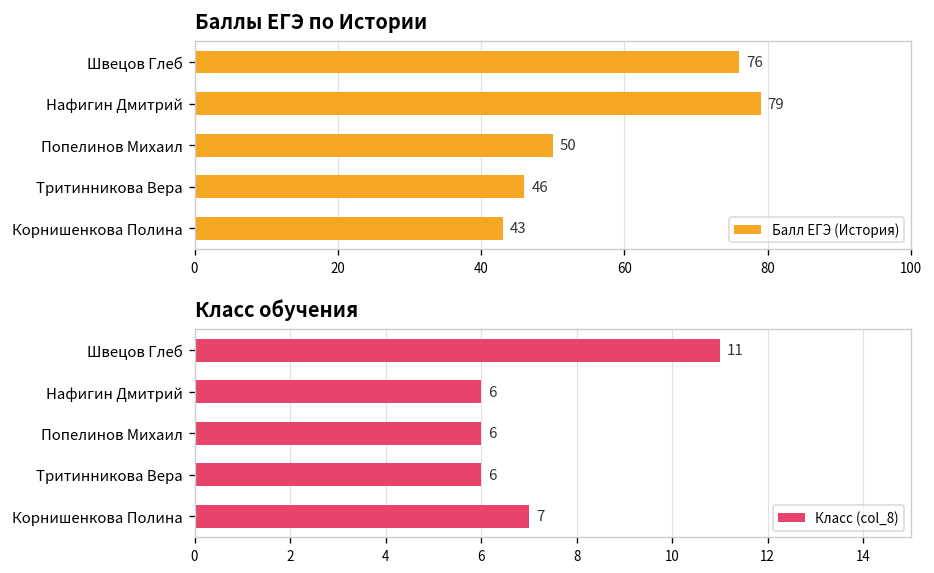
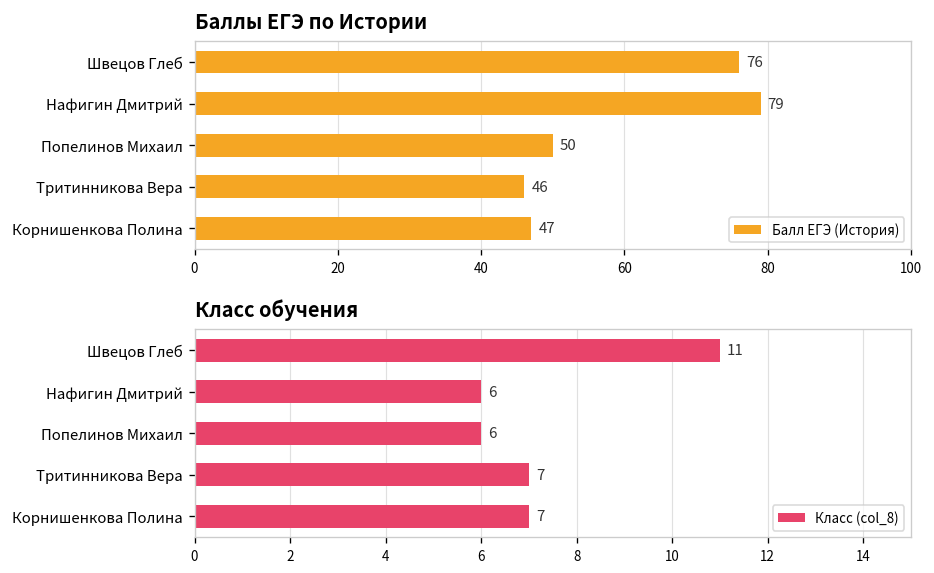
  {
    "Баллы ЕГЭ по Истории": {
      "Швецов Глеб": 76,
      "Нафигин Дмитрий": 79,
      "Попелинов Михаил": 50,
      "Тритинникова Вера": 46,
-     "Корнишенкова Полина": 43
+     "Корнишенкова Полина": 47
    },
    "Класс обучения": {
      "Швецов Глеб": 11,
      "Нафигин Дмитрий": 6,
      "Попелинов Михаил": 6,
-     "Тритинникова Вера": 6,
+     "Тритинникова Вера": 7,
      "Корнишенкова Полина": 7
    }
  }
